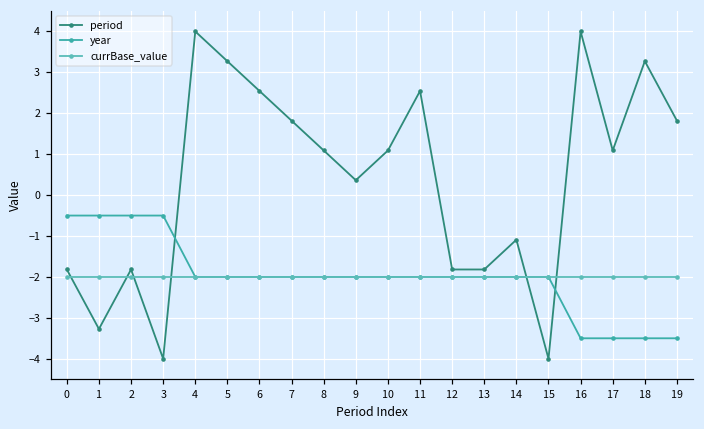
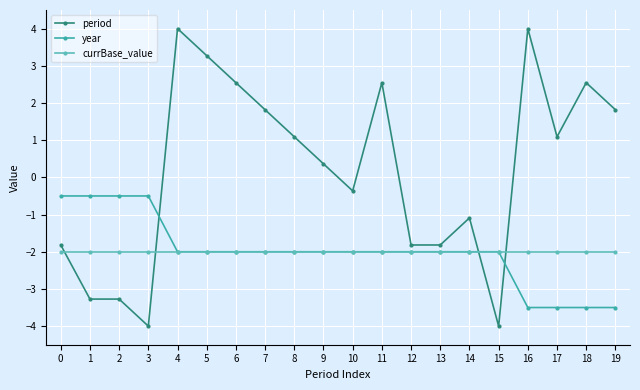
  {
    "period": {
      "0": -1.8,
      "1": -3.3,
-     "2": -1.8,
+     "2": -3.3,
      "3": -4.0,
      "4": 4.0,
      "5": 3.3,
      "6": 2.5,
      "7": 1.8,
      "8": 1.1,
      "9": 0.4,
-     "10": 1.1,
+     "10": -0.4,
      "11": 2.5,
      "12": -1.8,
      "13": -1.8,
      "14": -1.1,
      "15": -4.0,
      "16": 4.0,
      "17": 1.1,
-     "18": 3.3,
+     "18": 2.5,
      "19": 1.8
    }
  }
